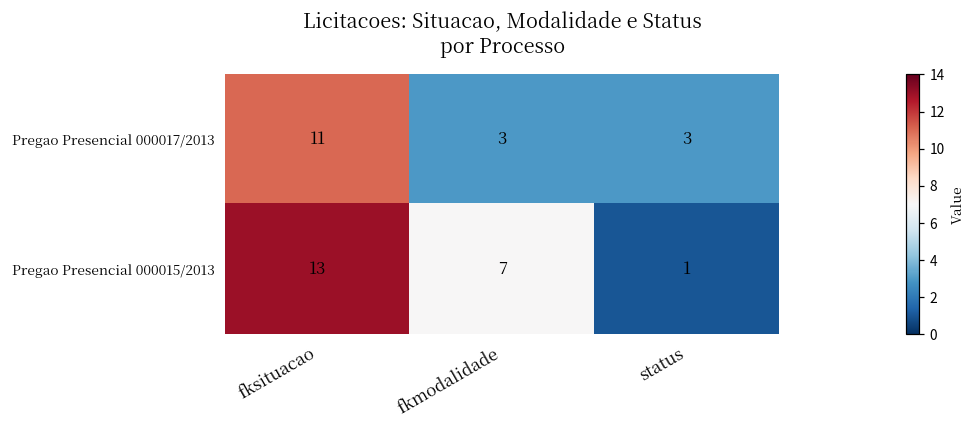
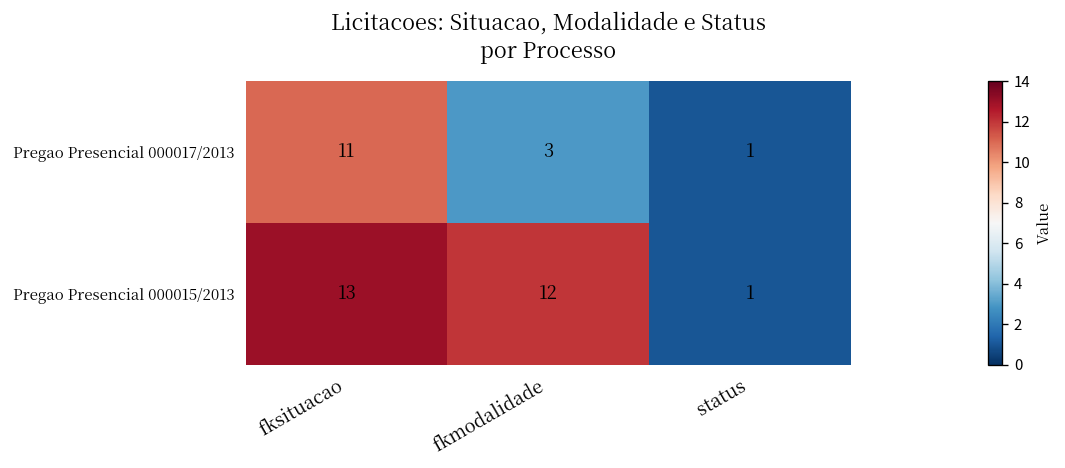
  {
    "Pregao Presencial 000017/2013": {
      "fksituacao": 11,
      "fkmodalidade": 3,
-     "status": 3
+     "status": 1
    },
    "Pregao Presencial 000015/2013": {
      "fksituacao": 13,
-     "fkmodalidade": 7,
+     "fkmodalidade": 12,
      "status": 1
    }
  }
